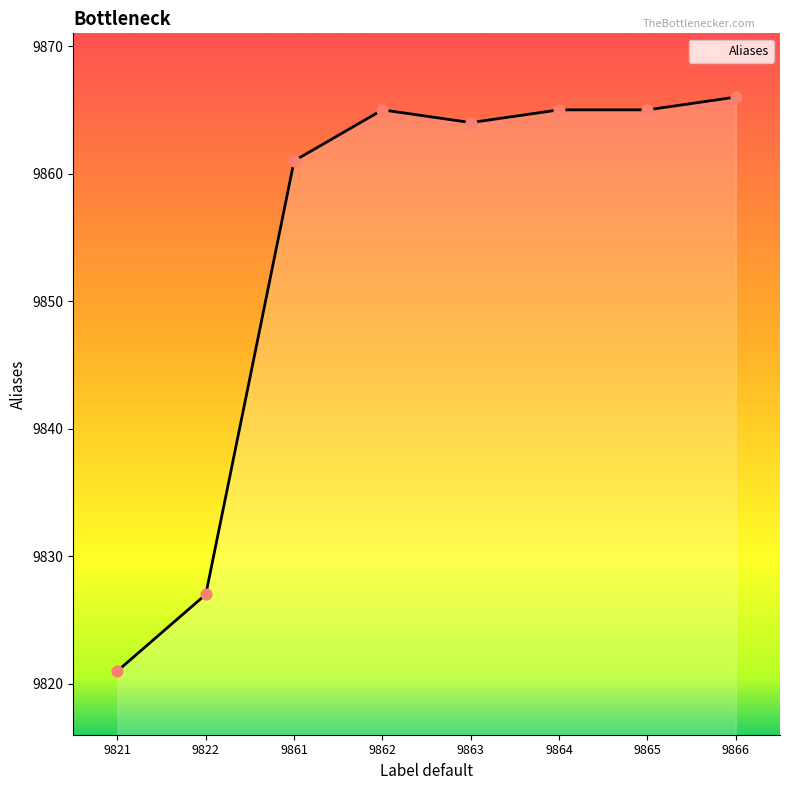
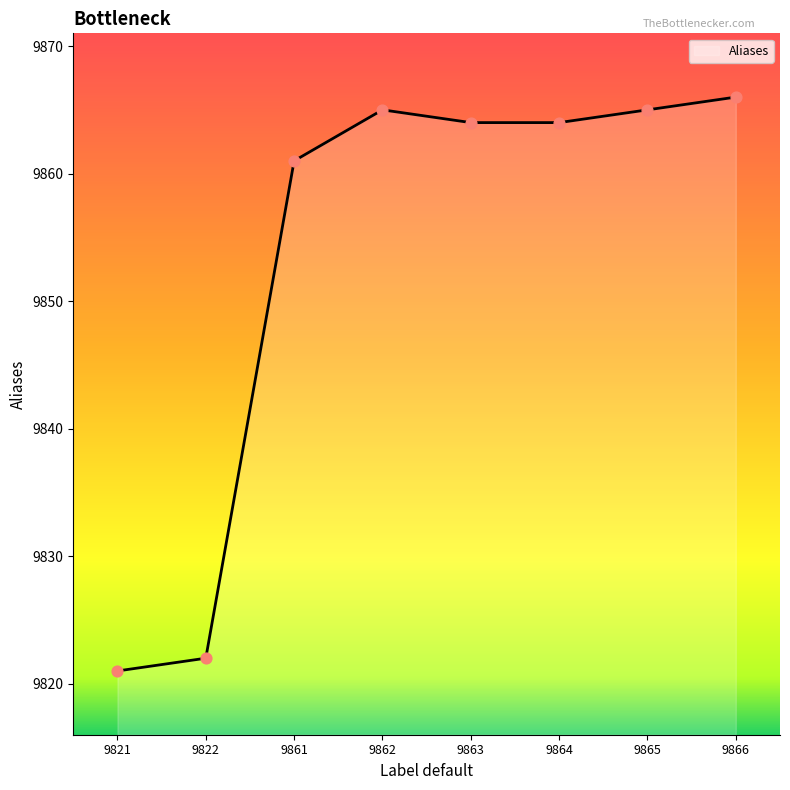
  {
    "9821": 9821,
-   "9822": 9827,
+   "9822": 9822,
    "9861": 9861,
    "9862": 9865,
    "9863": 9864,
-   "9864": 9865,
+   "9864": 9864,
    "9865": 9865,
    "9866": 9866
  }
